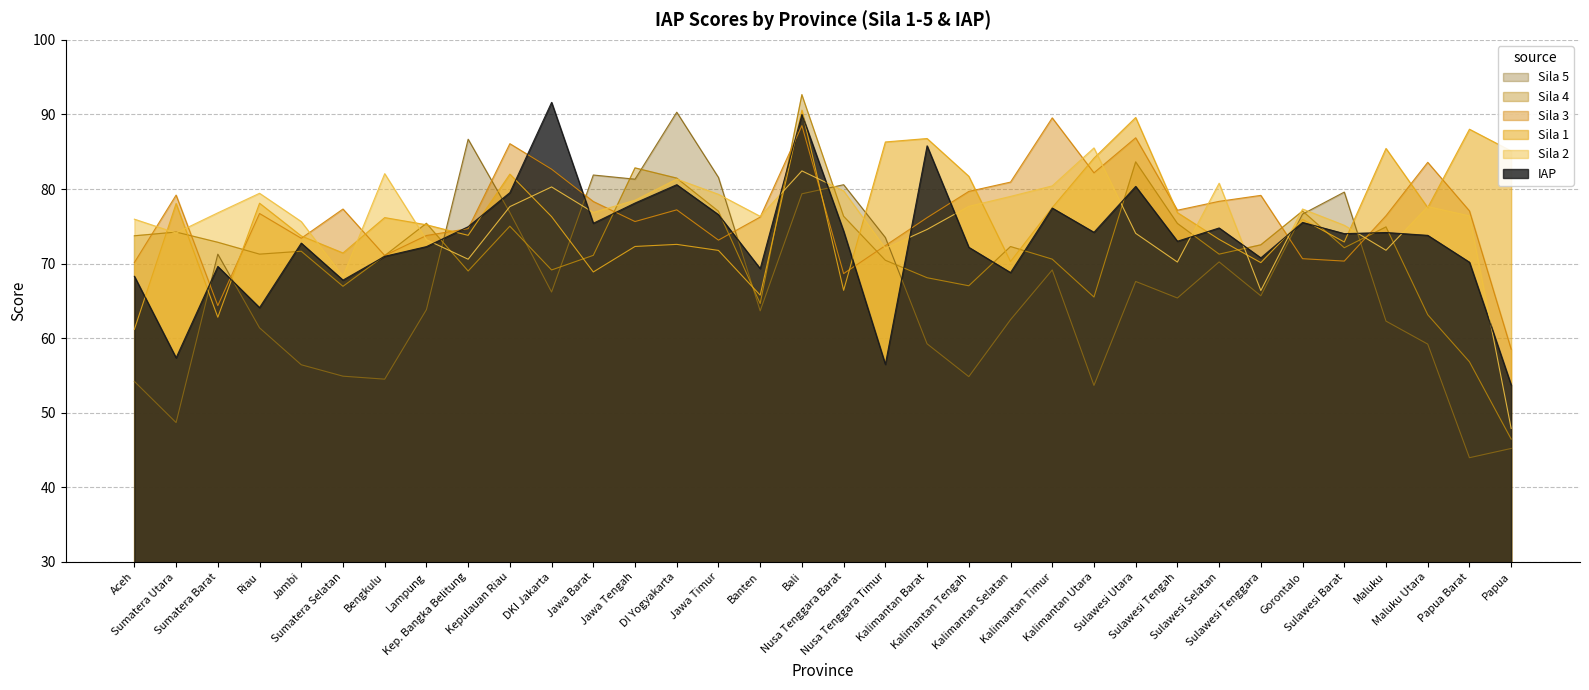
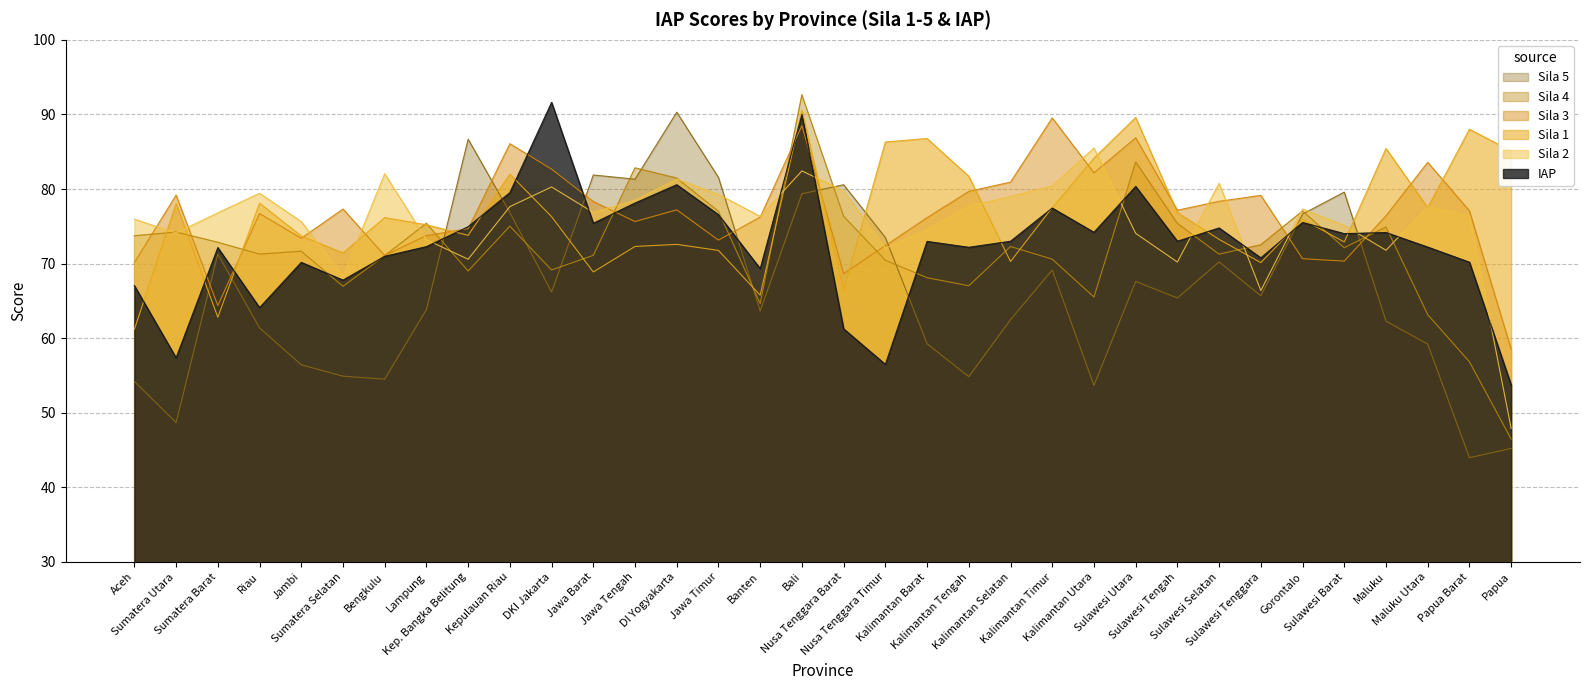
  {
    "IAP": {
-     "Aceh": 68,
+     "Aceh": 67,
      "Sumatera Utara": 57,
-     "Sumatera Barat": 70,
+     "Sumatera Barat": 72,
      "Riau": 64,
-     "Jambi": 73,
+     "Jambi": 70,
      "Sumatera Selatan": 68,
      "Lampung": 72,
      "Kepulauan Riau": 80,
      "DKI Jakarta": 92,
      "Jawa Barat": 75,
      "Jawa Tengah": 78,
      "DI Yogyakarta": 81,
      "Jawa Timur": 77,
      "Banten": 69,
      "Bali": 90,
-     "Nusa Tenggara Barat": 74,
+     "Nusa Tenggara Barat": 61,
      "Nusa Tenggara Timur": 56,
-     "Kalimantan Barat": 86,
+     "Kalimantan Barat": 73,
      "Kalimantan Tengah": 72,
-     "Kalimantan Selatan": 69,
+     "Kalimantan Selatan": 73,
      "Kalimantan Utara": 74,
      "Sulawesi Utara": 80,
      "Sulawesi Tengah": 73,
      "Sulawesi Selatan": 75,
      "Sulawesi Tenggara": 71,
      "Gorontalo": 76,
      "Sulawesi Barat": 74,
      "Maluku": 74,
-     "Maluku Utara": 74,
+     "Maluku Utara": 72,
      "Papua Barat": 70,
      "Papua": 54
    }
  }
